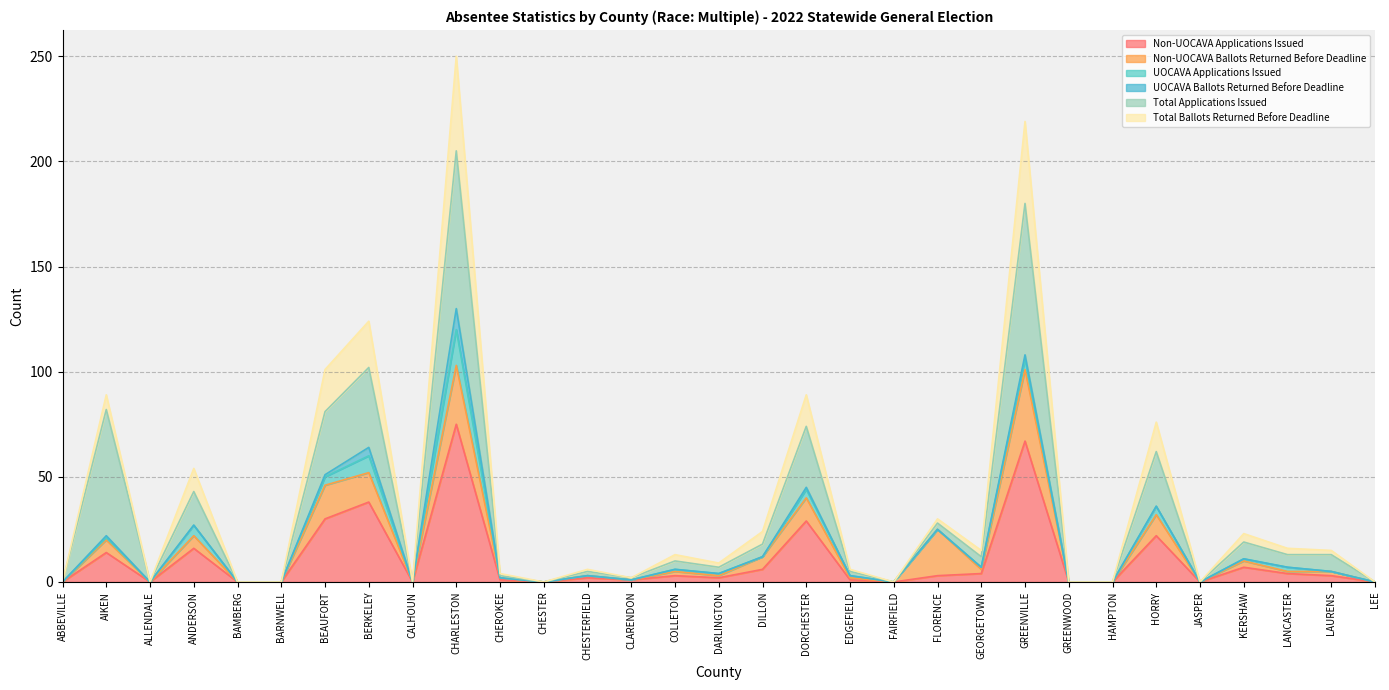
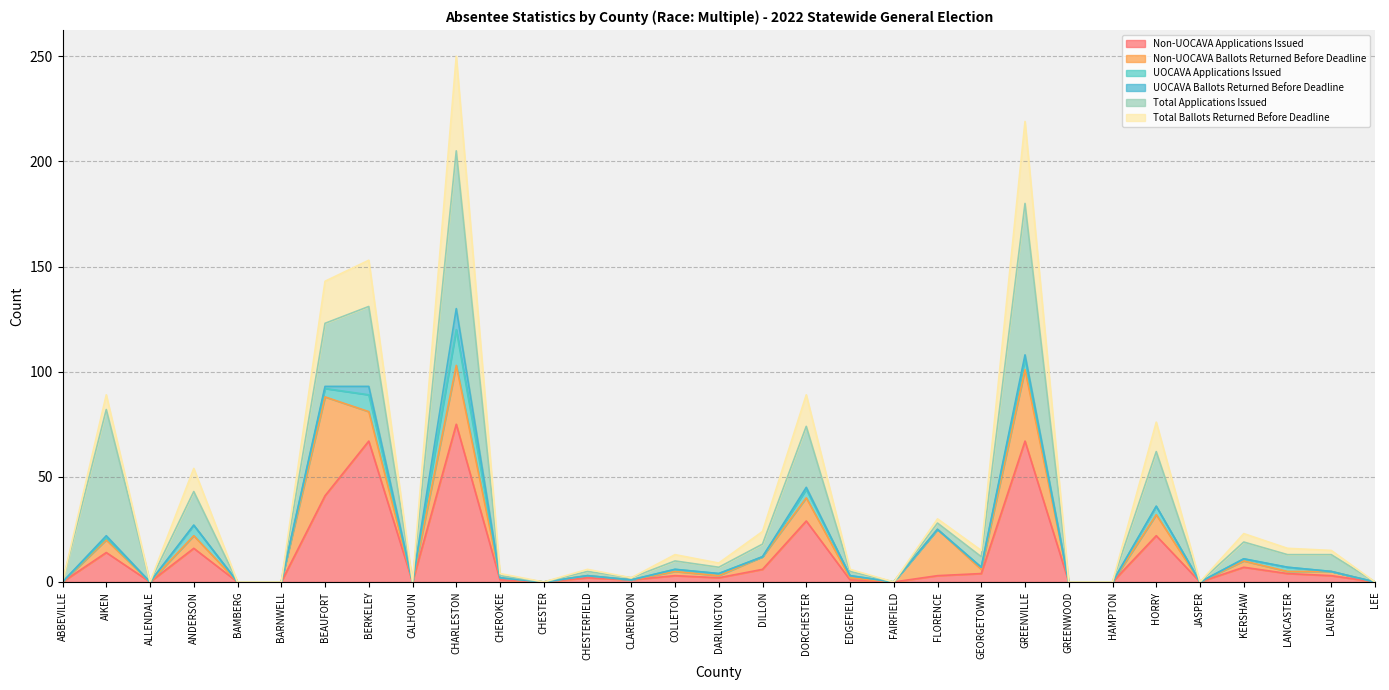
  {
    "Non-UOCAVA Applications Issued": {
      "AIKEN": 14,
      "ANDERSON": 16,
-     "BEAUFORT": 30,
-     "BERKELEY": 38,
+     "BEAUFORT": 41,
+     "BERKELEY": 67,
      "CHARLESTON": 75,
      "COLLETON": 3,
      "DILLON": 6,
      "DORCHESTER": 29,
      "FLORENCE": 3,
      "GEORGETOWN": 4,
      "GREENVILLE": 67,
      "HORRY": 22,
      "KERSHAW": 7,
      "LAURENS": 3
    },
    "Non-UOCAVA Ballots Returned Before Deadline": {
      "ANDERSON": 6,
-     "BEAUFORT": 16,
+     "BEAUFORT": 47,
      "BERKELEY": 14,
      "CHARLESTON": 28,
      "DORCHESTER": 11,
      "GREENVILLE": 34,
      "HORRY": 10
    },
    "Total Applications Issued": {
      "AIKEN": 60,
      "ANDERSON": 16,
      "BEAUFORT": 30,
      "BERKELEY": 38,
      "CHARLESTON": 75,
      "COLLETON": 4,
      "DARLINGTON": 3,
      "DILLON": 6,
      "DORCHESTER": 29,
      "FLORENCE": 3,
      "GEORGETOWN": 5,
      "GREENVILLE": 72,
      "HORRY": 26,
      "KERSHAW": 8,
      "LANCASTER": 6,
      "LAURENS": 8
    },
    "Total Ballots Returned Before Deadline": {
      "AIKEN": 7,
      "ANDERSON": 11,
      "BEAUFORT": 20,
      "BERKELEY": 22,
      "CHARLESTON": 45,
      "COLLETON": 3,
      "DARLINGTON": 2,
      "DILLON": 6,
      "DORCHESTER": 15,
      "FLORENCE": 2,
      "GEORGETOWN": 3,
      "GREENVILLE": 39,
      "HORRY": 14,
      "KERSHAW": 4,
      "LANCASTER": 3,
      "LAURENS": 2
    }
  }
